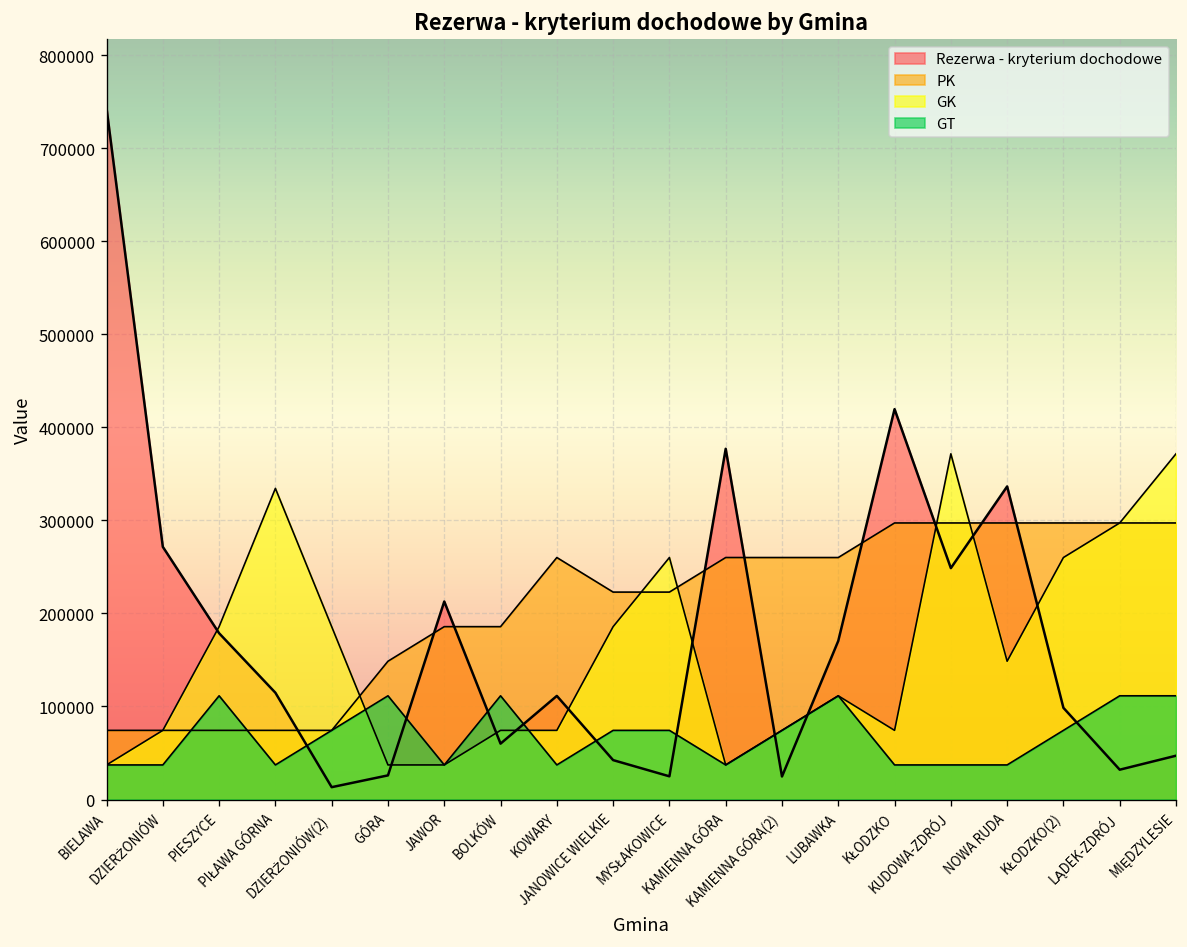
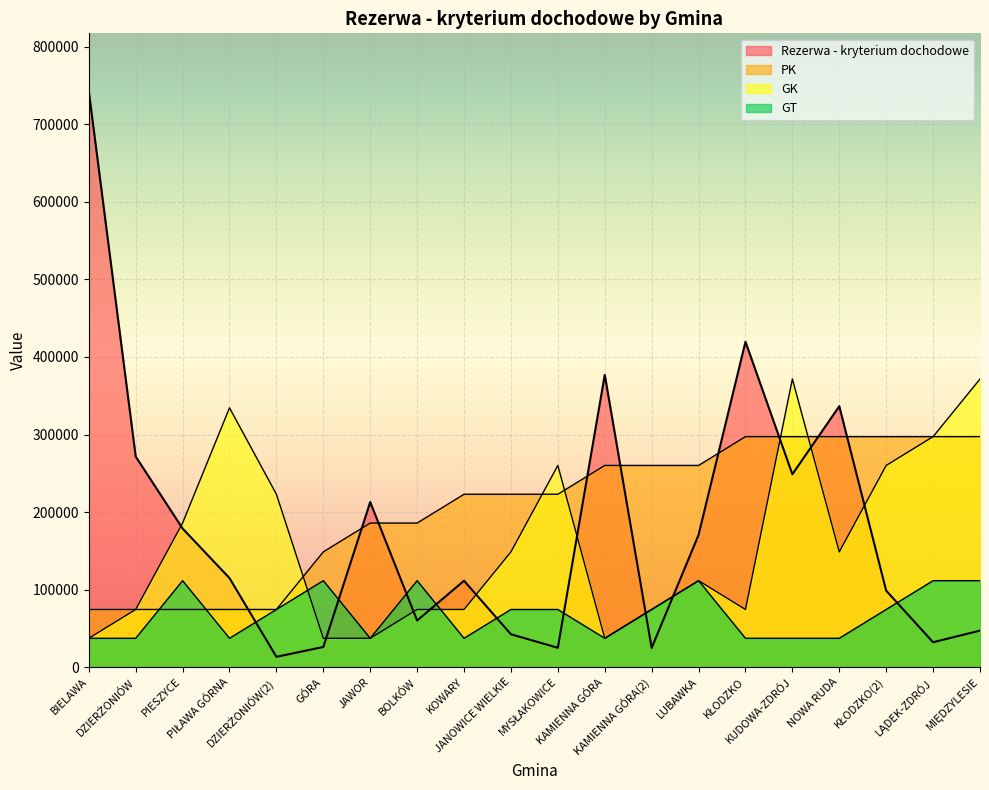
  {
    "Rezerwa - kryterium dochodowe": {
      "BIELAWA": 740000,
      "DZIERŻONIÓW": 270000,
      "PIESZYCE": 180000,
      "PIŁAWA GÓRNA": 110000,
      "DZIERŻONIÓW(2)": 10000,
      "GÓRA": 30000,
      "JAWOR": 210000,
      "BOLKÓW": 60000,
      "KOWARY": 110000,
      "JANOWICE WIELKIE": 40000,
      "MYSŁAKOWICE": 20000,
      "KAMIENNA GÓRA": 380000,
      "KAMIENNA GÓRA(2)": 20000,
      "LUBAWKA": 170000,
      "KŁODZKO": 420000,
      "KUDOWA-ZDRÓJ": 250000,
      "NOWA RUDA": 340000,
      "KŁODZKO(2)": 100000,
      "LĄDEK-ZDRÓJ": 30000,
      "MIĘDZYLESIE": 50000
    },
    "PK": {
      "BIELAWA": 70000,
      "PIESZYCE": 70000,
      "PIŁAWA GÓRNA": 70000,
      "GÓRA": 150000,
      "JAWOR": 190000,
      "BOLKÓW": 190000,
-     "KOWARY": 260000,
+     "KOWARY": 220000,
      "JANOWICE WIELKIE": 220000,
      "MYSŁAKOWICE": 220000,
      "KAMIENNA GÓRA": 260000,
      "KAMIENNA GÓRA(2)": 260000,
      "LUBAWKA": 260000,
      "KŁODZKO": 300000,
      "KUDOWA-ZDRÓJ": 300000,
      "NOWA RUDA": 300000,
      "KŁODZKO(2)": 300000,
      "MIĘDZYLESIE": 300000
    },
    "GK": {
      "PIESZYCE": 190000,
      "PIŁAWA GÓRNA": 330000,
-     "DZIERŻONIÓW(2)": 190000,
+     "DZIERŻONIÓW(2)": 220000,
      "GÓRA": 40000,
      "BOLKÓW": 70000,
      "KOWARY": 70000,
-     "JANOWICE WIELKIE": 190000,
+     "JANOWICE WIELKIE": 150000,
      "MYSŁAKOWICE": 260000,
      "KŁODZKO": 70000,
      "KUDOWA-ZDRÓJ": 370000,
      "NOWA RUDA": 150000,
      "KŁODZKO(2)": 260000,
      "MIĘDZYLESIE": 370000
    },
    "GT": {
      "DZIERŻONIÓW": 40000,
      "PIESZYCE": 110000,
      "PIŁAWA GÓRNA": 40000,
      "GÓRA": 110000,
      "BOLKÓW": 110000,
      "KOWARY": 40000,
      "JANOWICE WIELKIE": 70000,
      "MYSŁAKOWICE": 70000,
      "KŁODZKO": 40000,
      "KUDOWA-ZDRÓJ": 40000,
      "NOWA RUDA": 40000,
      "KŁODZKO(2)": 70000,
      "LĄDEK-ZDRÓJ": 110000,
      "MIĘDZYLESIE": 110000
    }
  }
